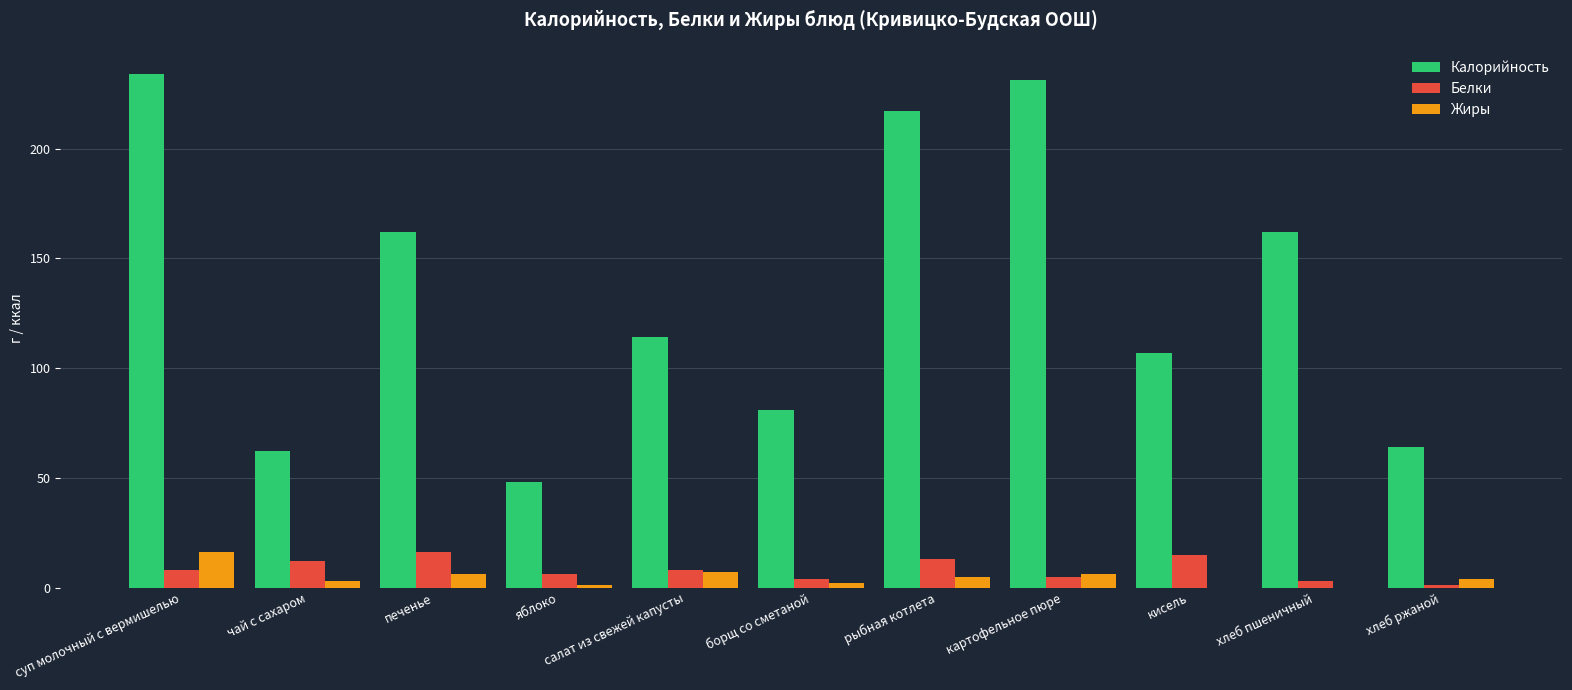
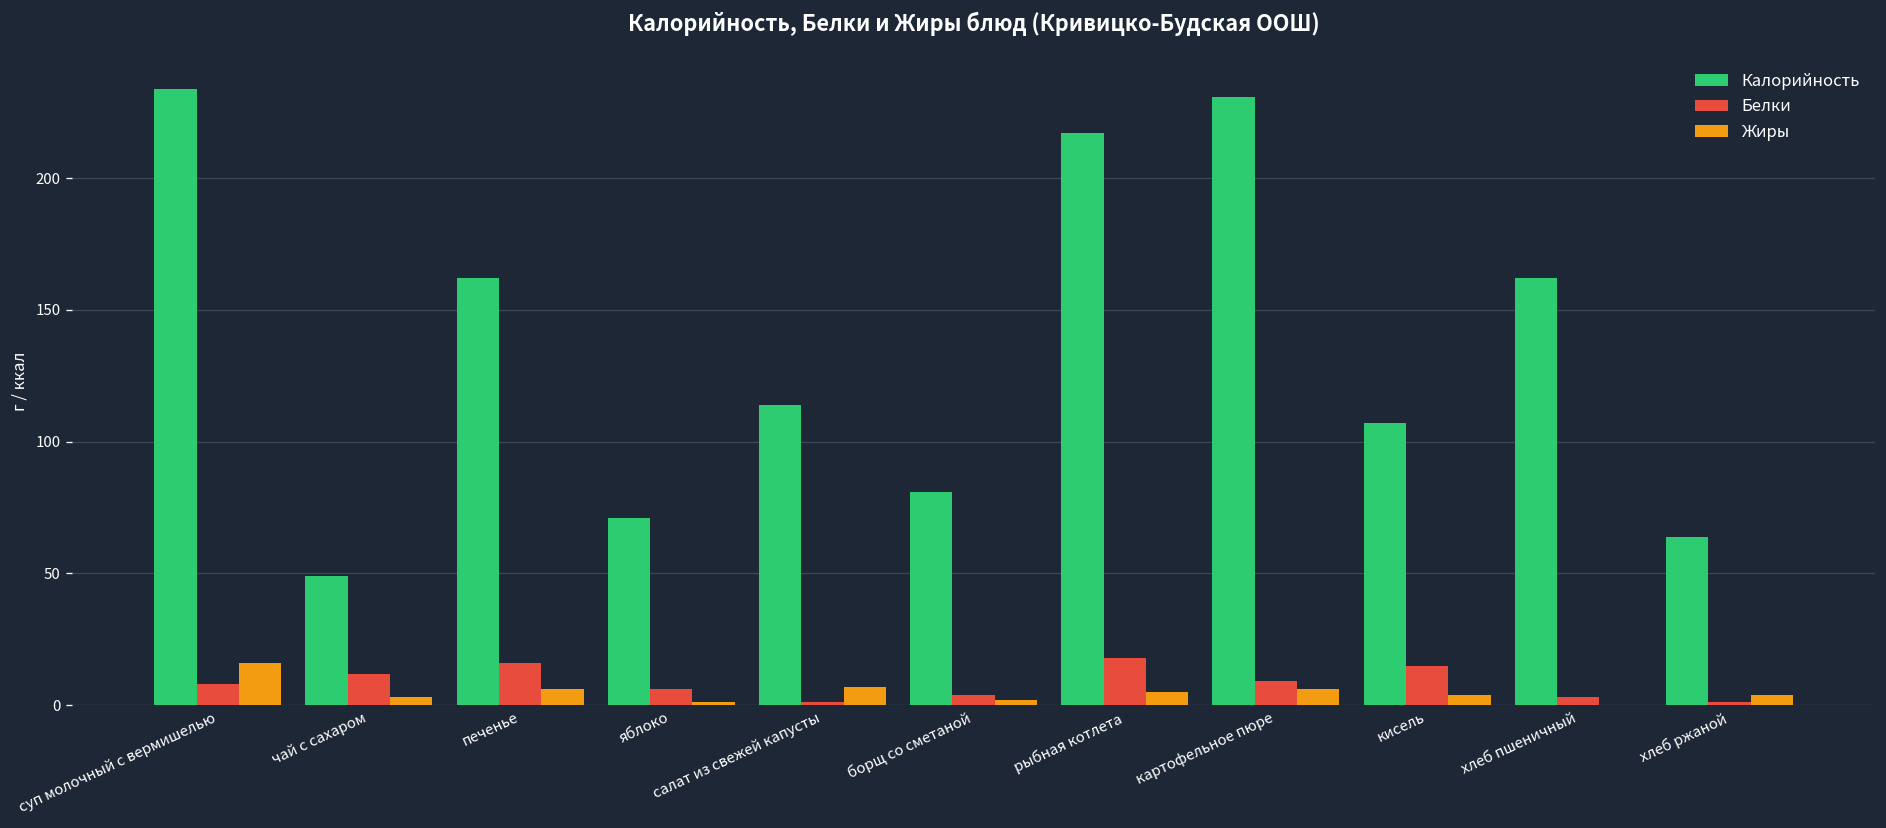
  {
    "Калорийность": {
      "суп молочный с вермишелью": 234,
-     "чай с сахаром": 62,
+     "чай с сахаром": 49,
      "печенье": 162,
-     "яблоко": 48,
+     "яблоко": 71,
      "салат из свежей капусты": 114,
      "борщ со сметаной": 81,
      "рыбная котлета": 217,
      "картофельное пюре": 231,
      "кисель": 107,
      "хлеб пшеничный": 162,
      "хлеб ржаной": 64
    },
    "Белки": {
      "суп молочный с вермишелью": 8,
      "чай с сахаром": 12,
      "печенье": 16,
      "яблоко": 6,
-     "салат из свежей капусты": 8,
+     "салат из свежей капусты": 1,
      "борщ со сметаной": 4,
-     "рыбная котлета": 13,
-     "картофельное пюре": 5,
+     "рыбная котлета": 18,
+     "картофельное пюре": 9,
      "кисель": 15,
      "хлеб пшеничный": 3
    },
    "Жиры": {
      "суп молочный с вермишелью": 16,
      "чай с сахаром": 3,
      "печенье": 6,
      "салат из свежей капусты": 7,
      "борщ со сметаной": 2,
      "рыбная котлета": 5,
      "картофельное пюре": 6,
-     "кисель": 0,
+     "кисель": 4,
      "хлеб пшеничный": 0,
      "хлеб ржаной": 4
    }
  }
